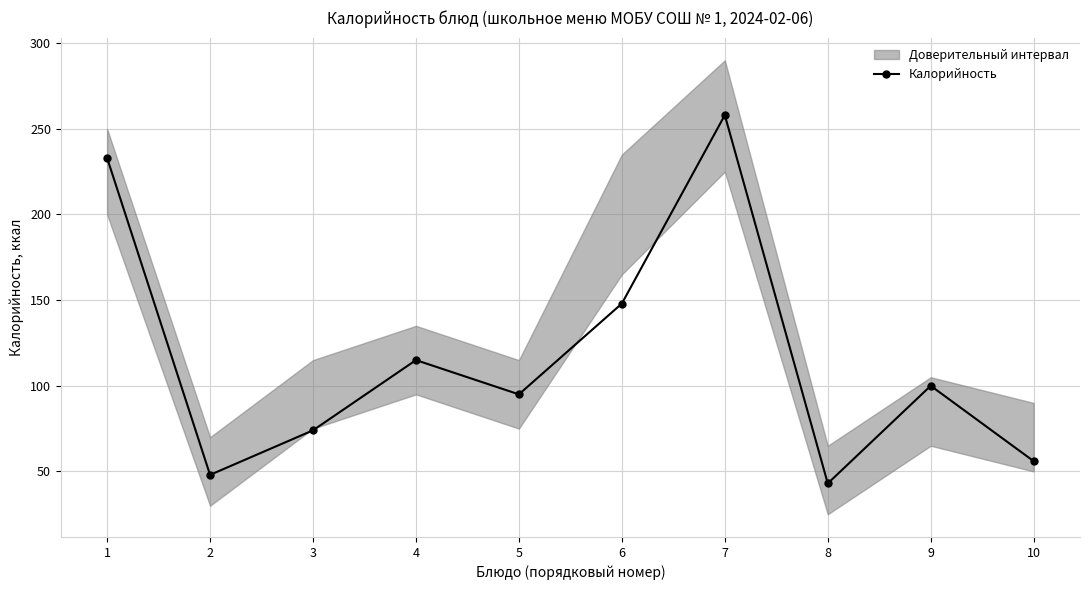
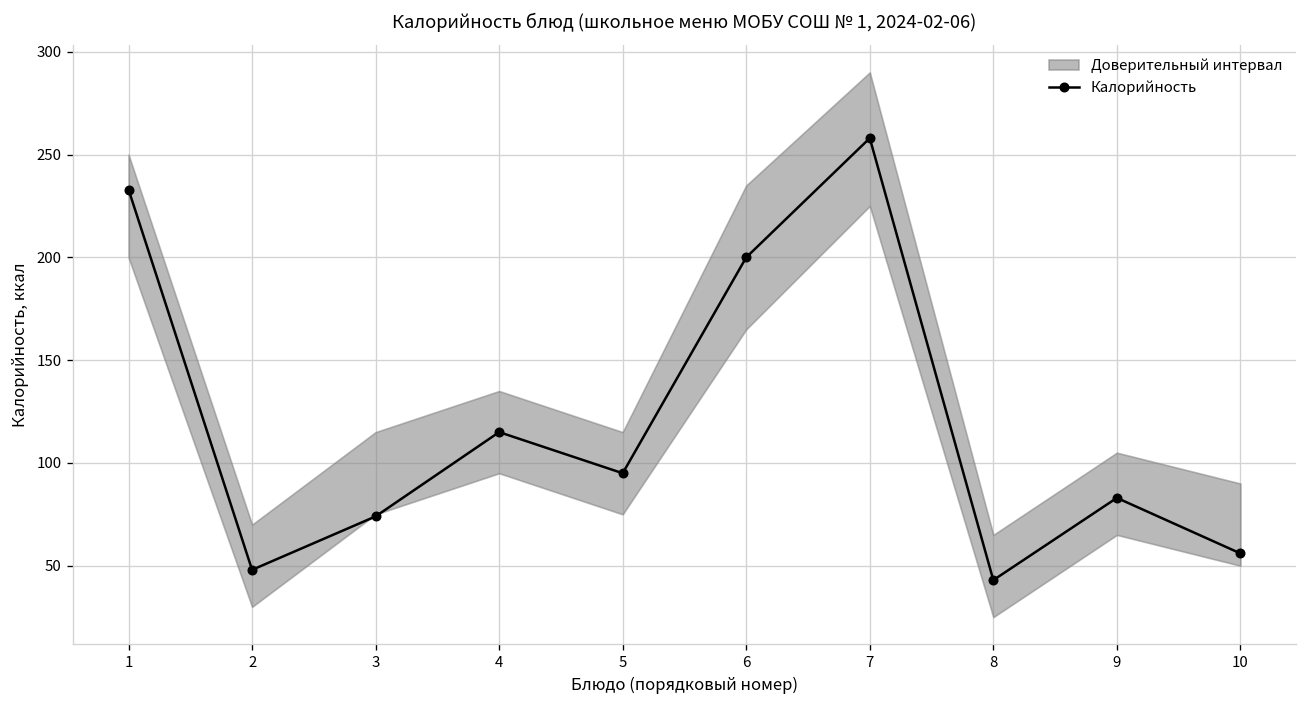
  {
    "Калорийность": {
      "1": 233,
      "2": 48,
      "3": 74,
      "4": 115,
      "5": 95,
-     "6": 148,
+     "6": 200,
      "7": 258,
      "8": 43,
-     "9": 100,
+     "9": 83,
      "10": 56
    }
  }
